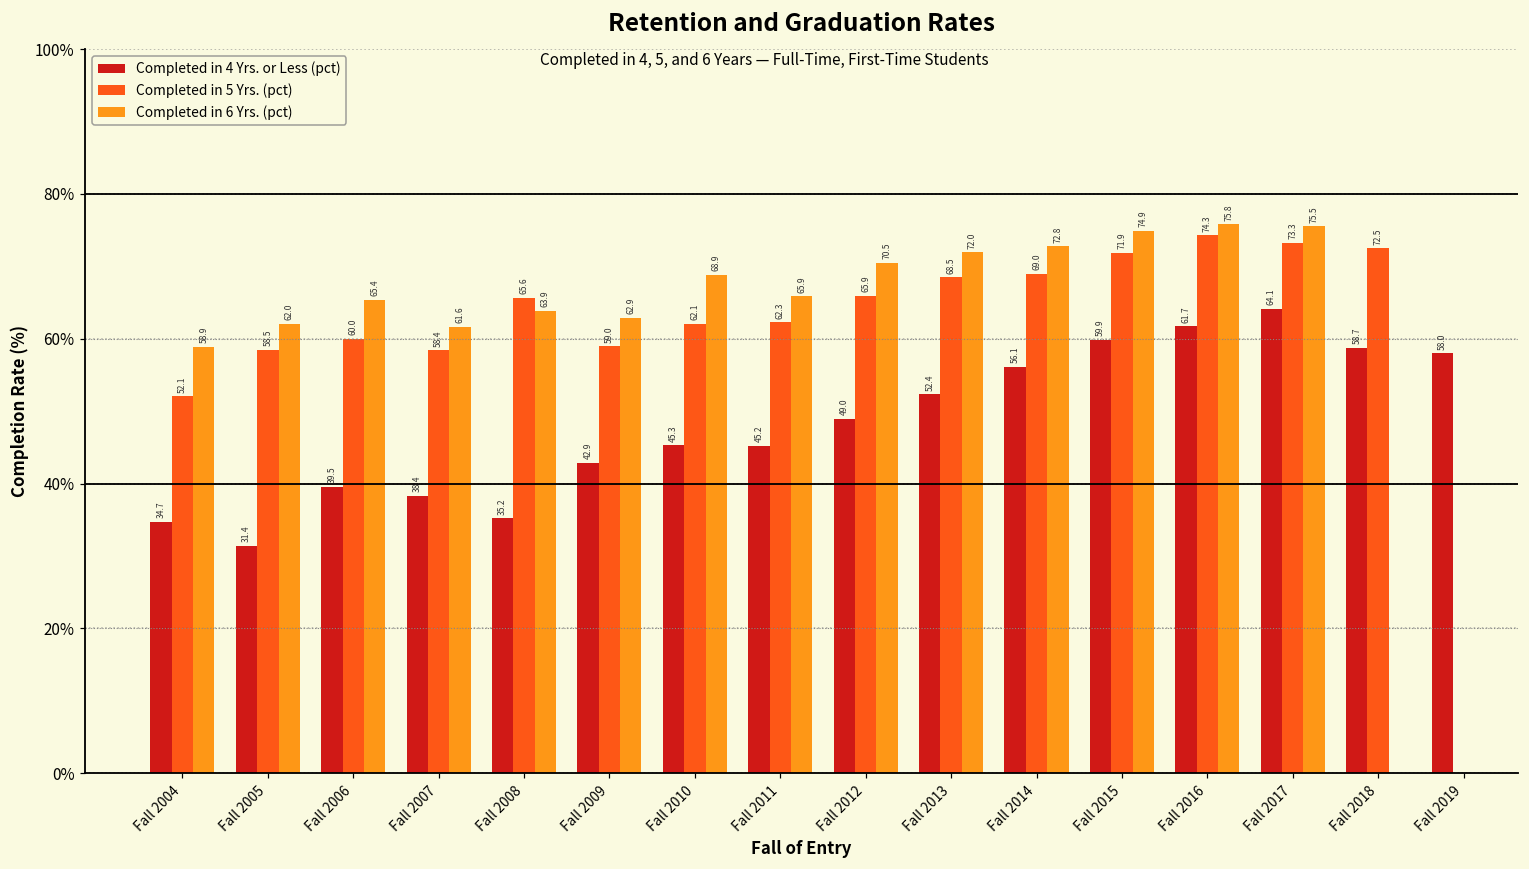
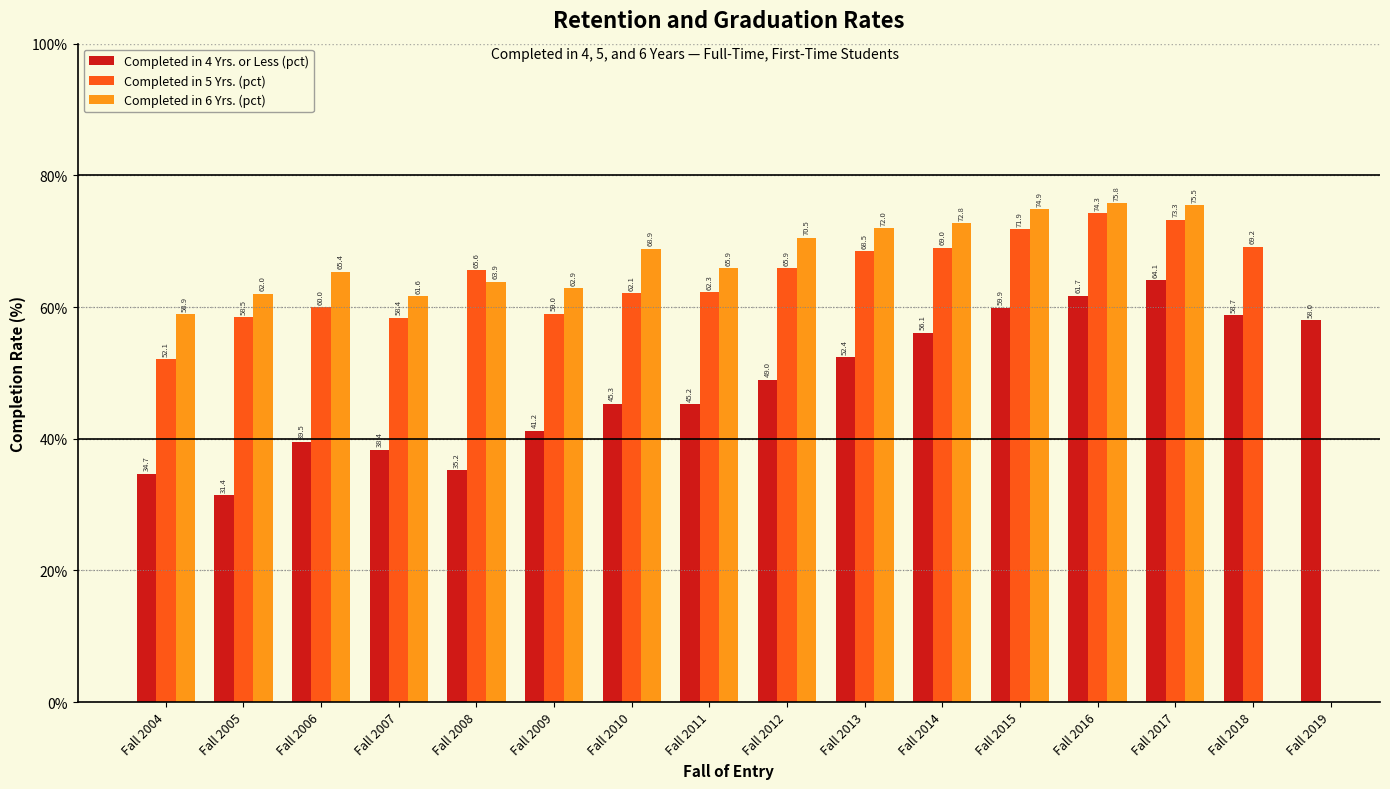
  {
    "Completed in 4 Yrs. or Less (pct)": {
      "Fall 2004": 34.7,
      "Fall 2005": 31.4,
      "Fall 2006": 39.5,
      "Fall 2007": 38.4,
      "Fall 2008": 35.2,
-     "Fall 2009": 42.9,
+     "Fall 2009": 41.2,
      "Fall 2010": 45.3,
      "Fall 2011": 45.2,
      "Fall 2012": 49.0,
      "Fall 2013": 52.4,
      "Fall 2014": 56.1,
      "Fall 2015": 59.9,
      "Fall 2016": 61.7,
      "Fall 2017": 64.1,
      "Fall 2018": 58.7,
      "Fall 2019": 58.0
    },
    "Completed in 5 Yrs. (pct)": {
      "Fall 2004": 52.1,
      "Fall 2005": 58.5,
      "Fall 2006": 60.0,
      "Fall 2007": 58.4,
      "Fall 2008": 65.6,
      "Fall 2009": 59.0,
      "Fall 2010": 62.1,
      "Fall 2011": 62.3,
      "Fall 2012": 65.9,
      "Fall 2013": 68.5,
      "Fall 2014": 69.0,
      "Fall 2015": 71.9,
      "Fall 2016": 74.3,
      "Fall 2017": 73.3,
-     "Fall 2018": 72.5
+     "Fall 2018": 69.2
    }
  }
